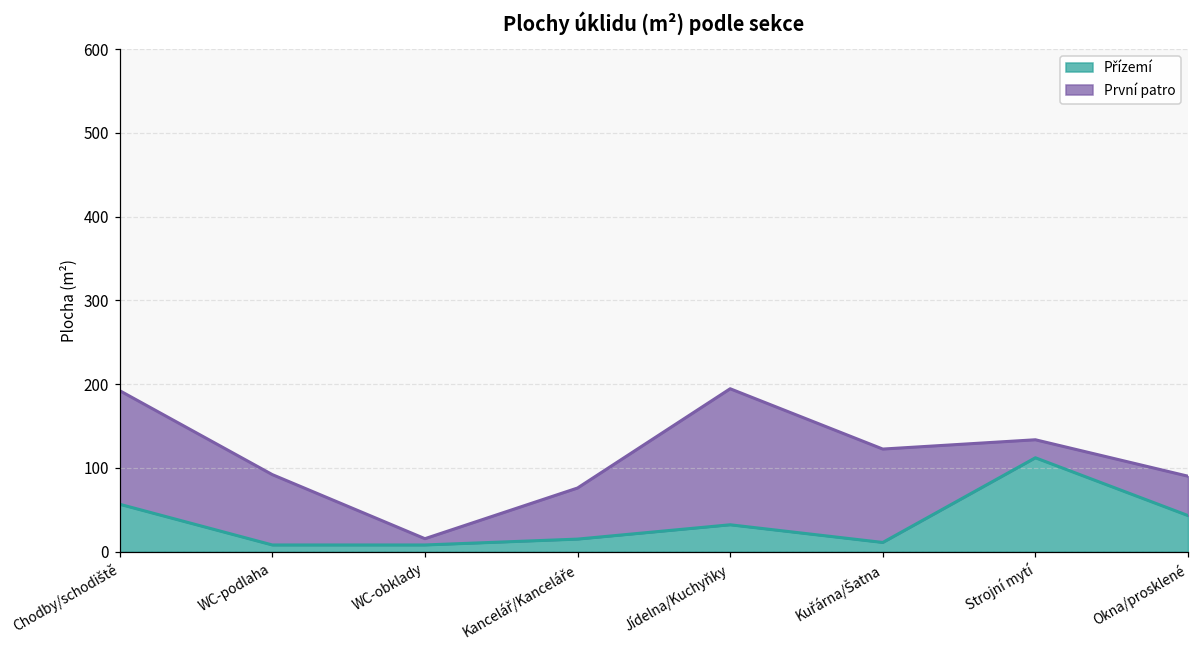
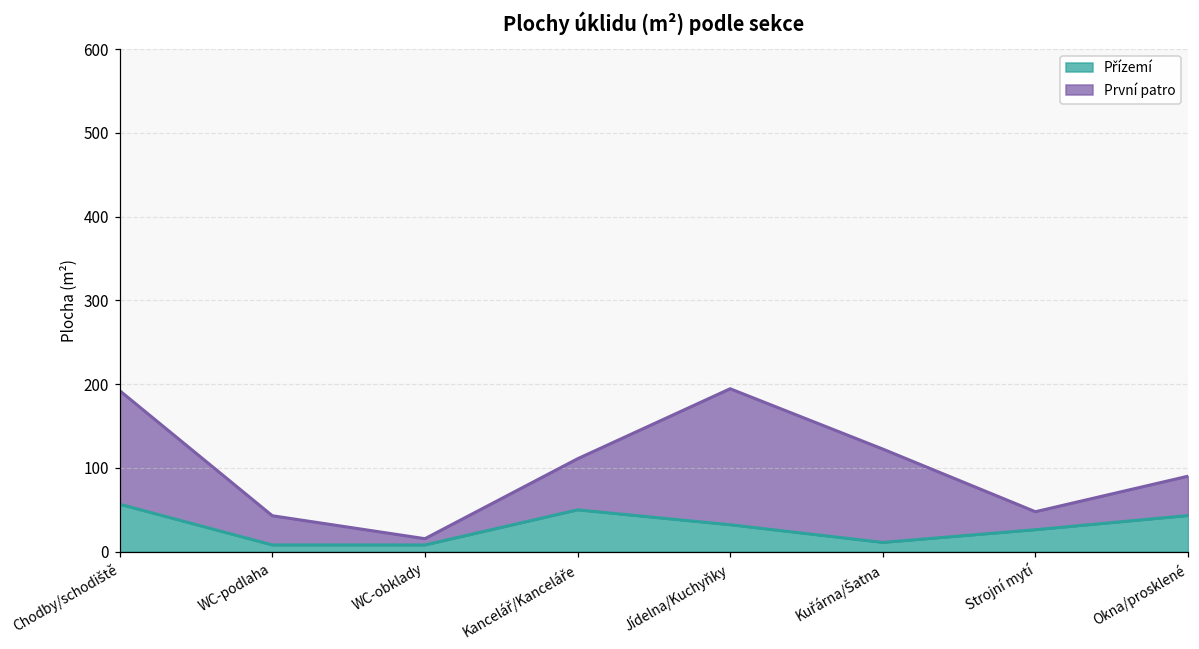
  {
    "Přízemí": {
      "Chodby/schodiště": 60,
      "WC-podlaha": 10,
      "WC-obklady": 10,
-     "Kancelář/Kanceláře": 20,
+     "Kancelář/Kanceláře": 50,
      "Jídelna/Kuchyňky": 30,
      "Kuřárna/Šatna": 10,
-     "Strojní mytí": 110,
+     "Strojní mytí": 30,
      "Okna/prosklené": 40
    },
    "První patro": {
      "Chodby/schodiště": 140,
-     "WC-podlaha": 80,
+     "WC-podlaha": 30,
      "WC-obklady": 10,
      "Kancelář/Kanceláře": 60,
      "Jídelna/Kuchyňky": 160,
      "Kuřárna/Šatna": 110,
      "Strojní mytí": 20,
      "Okna/prosklené": 50
    }
  }
